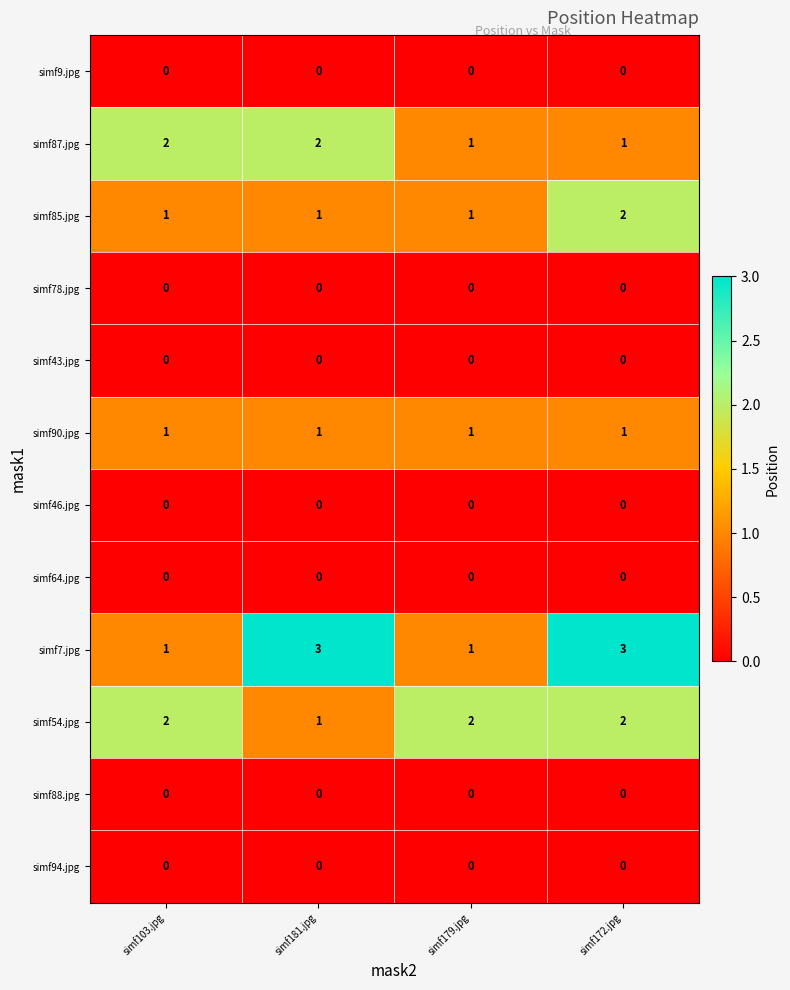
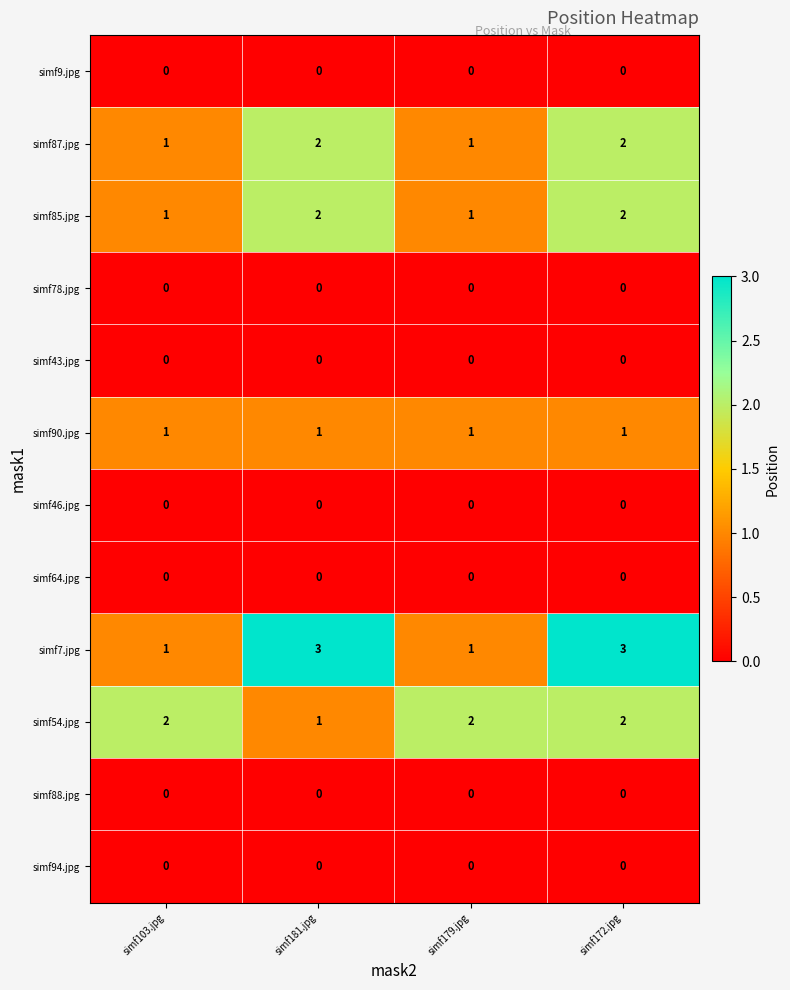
  {
    "simf9.jpg": {
      "simf103.jpg": 0,
      "simf181.jpg": 0,
      "simf179.jpg": 0,
      "simf172.jpg": 0
    },
    "simf87.jpg": {
-     "simf103.jpg": 2,
+     "simf103.jpg": 1,
      "simf181.jpg": 2,
      "simf179.jpg": 1,
-     "simf172.jpg": 1
+     "simf172.jpg": 2
    },
    "simf85.jpg": {
      "simf103.jpg": 1,
-     "simf181.jpg": 1,
+     "simf181.jpg": 2,
      "simf179.jpg": 1,
      "simf172.jpg": 2
    },
    "simf78.jpg": {
      "simf103.jpg": 0,
      "simf181.jpg": 0,
      "simf179.jpg": 0,
      "simf172.jpg": 0
    },
    "simf43.jpg": {
      "simf103.jpg": 0,
      "simf181.jpg": 0,
      "simf179.jpg": 0,
      "simf172.jpg": 0
    },
    "simf90.jpg": {
      "simf103.jpg": 1,
      "simf181.jpg": 1,
      "simf179.jpg": 1,
      "simf172.jpg": 1
    },
    "simf46.jpg": {
      "simf103.jpg": 0,
      "simf181.jpg": 0,
      "simf179.jpg": 0,
      "simf172.jpg": 0
    },
    "simf64.jpg": {
      "simf103.jpg": 0,
      "simf181.jpg": 0,
      "simf179.jpg": 0,
      "simf172.jpg": 0
    },
    "simf7.jpg": {
      "simf103.jpg": 1,
      "simf181.jpg": 3,
      "simf179.jpg": 1,
      "simf172.jpg": 3
    },
    "simf54.jpg": {
      "simf103.jpg": 2,
      "simf181.jpg": 1,
      "simf179.jpg": 2,
      "simf172.jpg": 2
    },
    "simf88.jpg": {
      "simf103.jpg": 0,
      "simf181.jpg": 0,
      "simf179.jpg": 0,
      "simf172.jpg": 0
    },
    "simf94.jpg": {
      "simf103.jpg": 0,
      "simf181.jpg": 0,
      "simf179.jpg": 0,
      "simf172.jpg": 0
    }
  }
